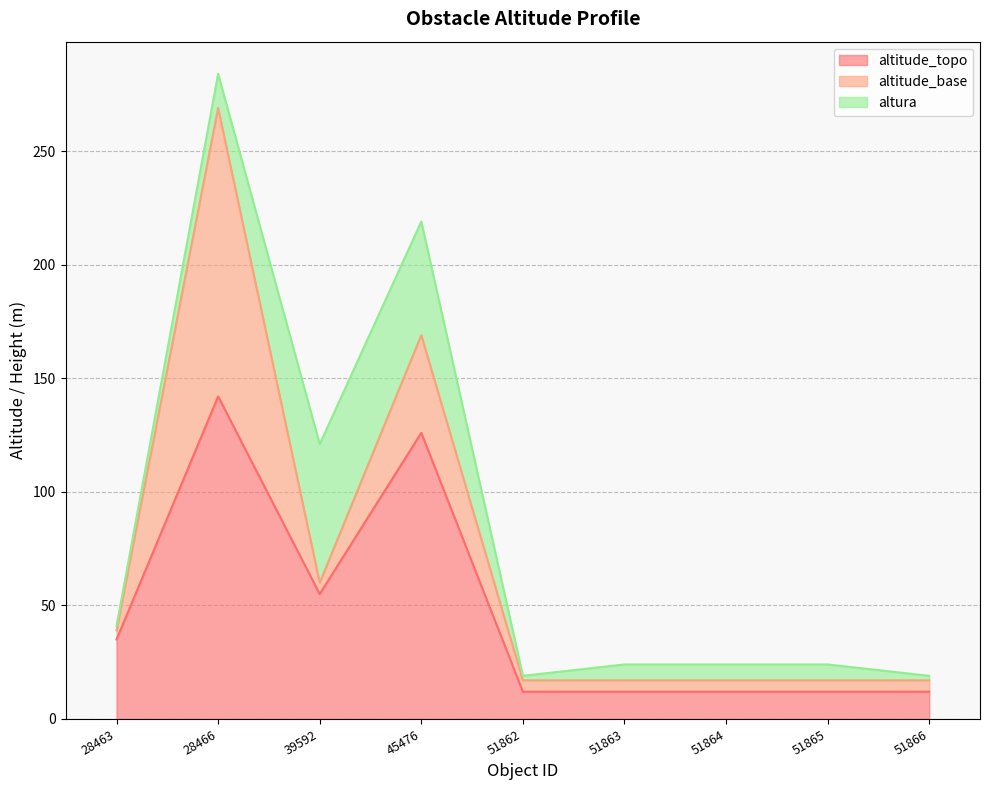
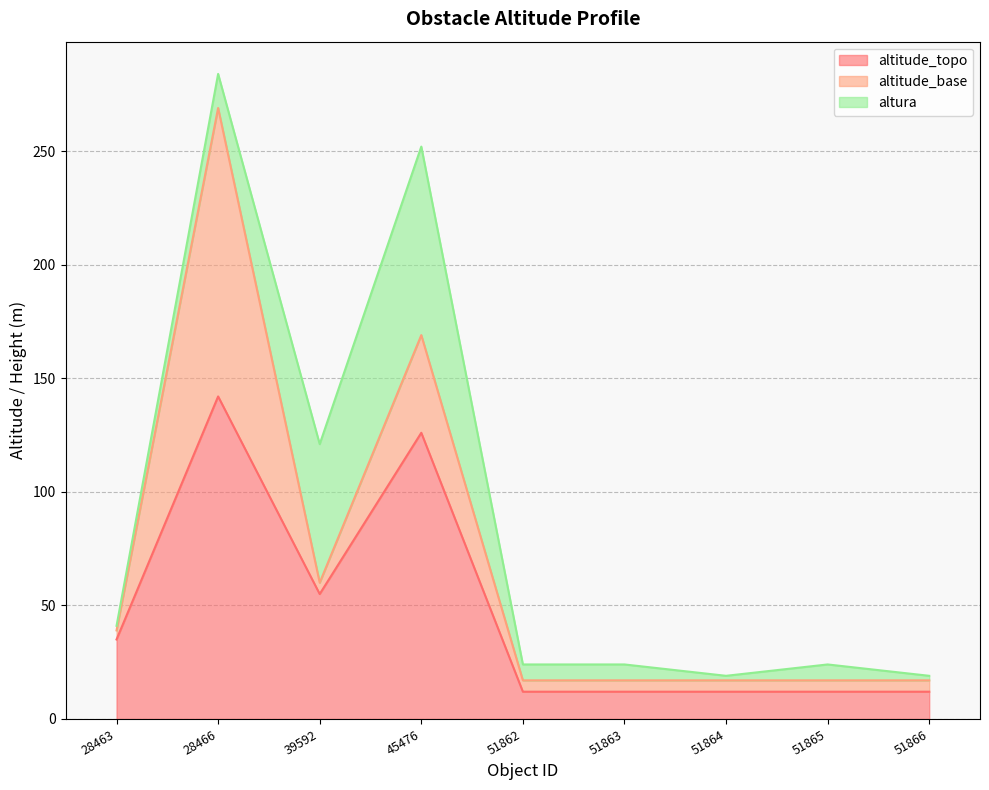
  {
    "altura": {
      "28463": 2,
      "28466": 15,
      "39592": 61,
-     "45476": 50,
-     "51862": 2,
+     "45476": 83,
+     "51862": 7,
      "51863": 7,
-     "51864": 7,
+     "51864": 2,
      "51865": 7,
      "51866": 2
    }
  }
